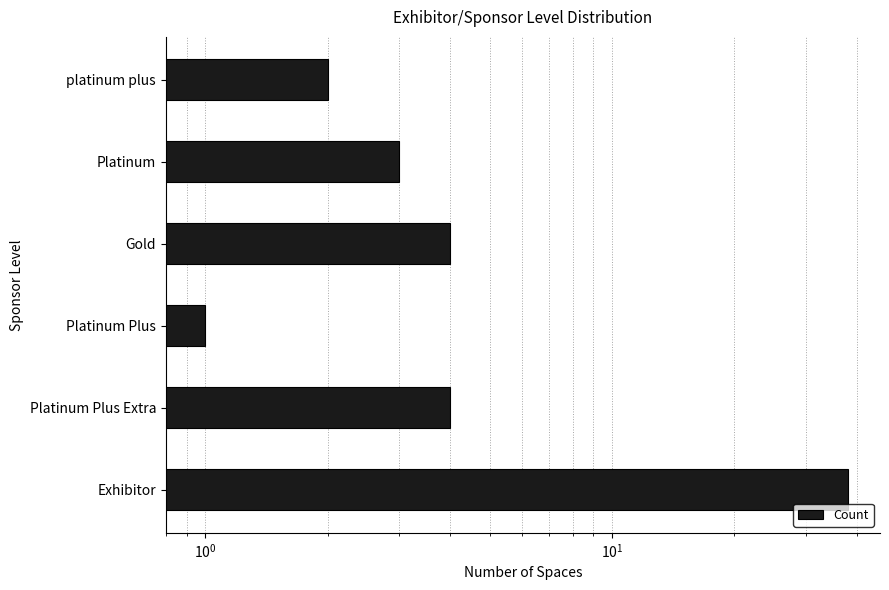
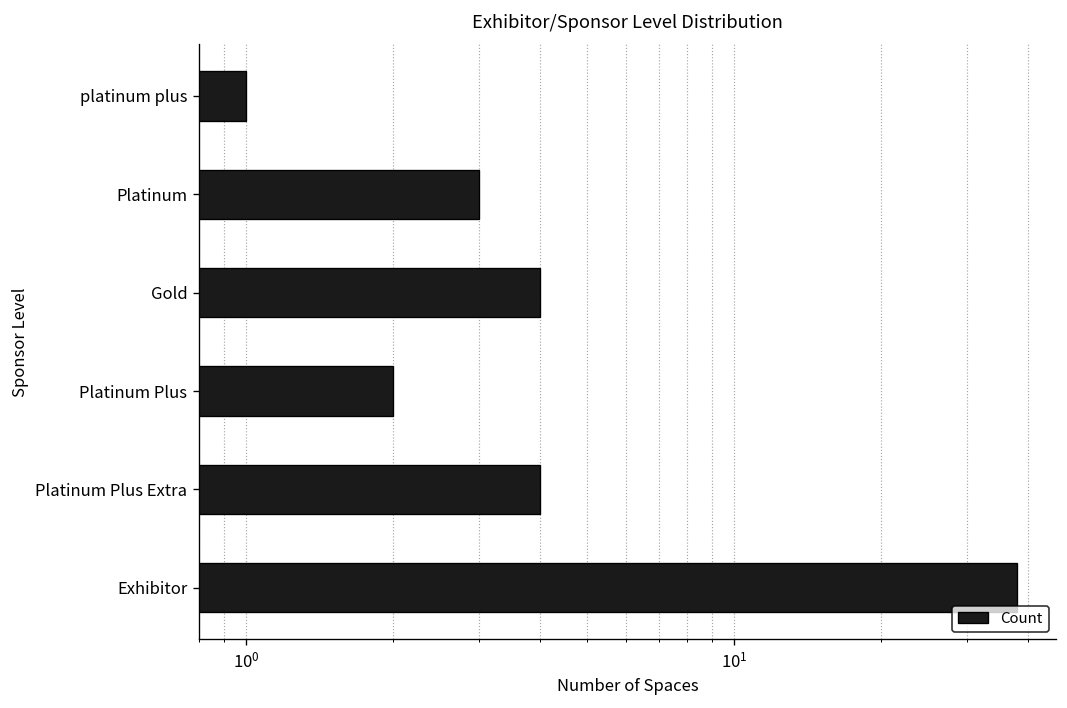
  {
-   "platinum plus": 2,
+   "platinum plus": 1,
    "Platinum": 3,
    "Gold": 4,
-   "Platinum Plus": 1,
+   "Platinum Plus": 2,
    "Platinum Plus Extra": 4,
    "Exhibitor": 38
  }
